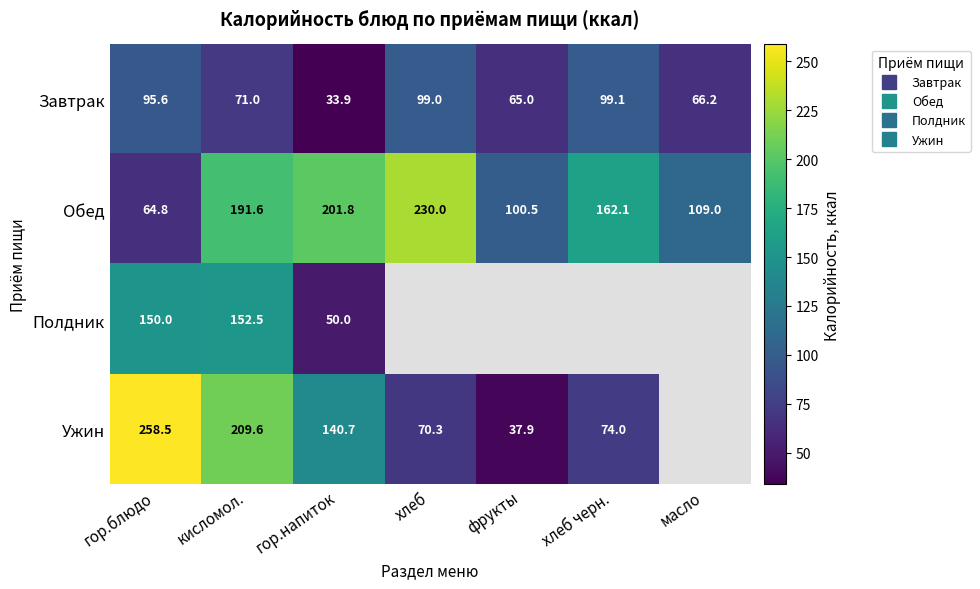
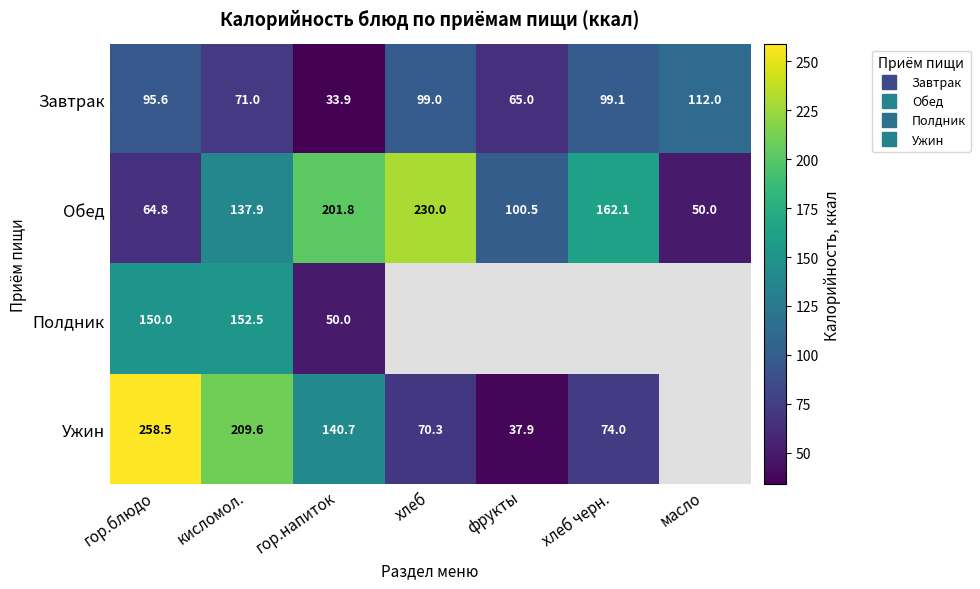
  {
    "Завтрак": {
      "гор.блюдо": 95.6,
      "кисломол.": 71.0,
      "гор.напиток": 33.9,
      "хлеб": 99.0,
      "фрукты": 65.0,
      "хлеб черн.": 99.1,
-     "масло": 66.2
+     "масло": 112.0
    },
    "Обед": {
      "гор.блюдо": 64.8,
-     "кисломол.": 191.6,
+     "кисломол.": 137.9,
      "гор.напиток": 201.8,
      "хлеб": 230.0,
      "фрукты": 100.5,
      "хлеб черн.": 162.1,
-     "масло": 109.0
+     "масло": 50.0
    },
    "Полдник": {
      "гор.блюдо": 150.0,
      "кисломол.": 152.5,
      "гор.напиток": 50.0
    },
    "Ужин": {
      "гор.блюдо": 258.5,
      "кисломол.": 209.6,
      "гор.напиток": 140.7,
      "хлеб": 70.3,
      "фрукты": 37.9,
      "хлеб черн.": 74.0
    }
  }
